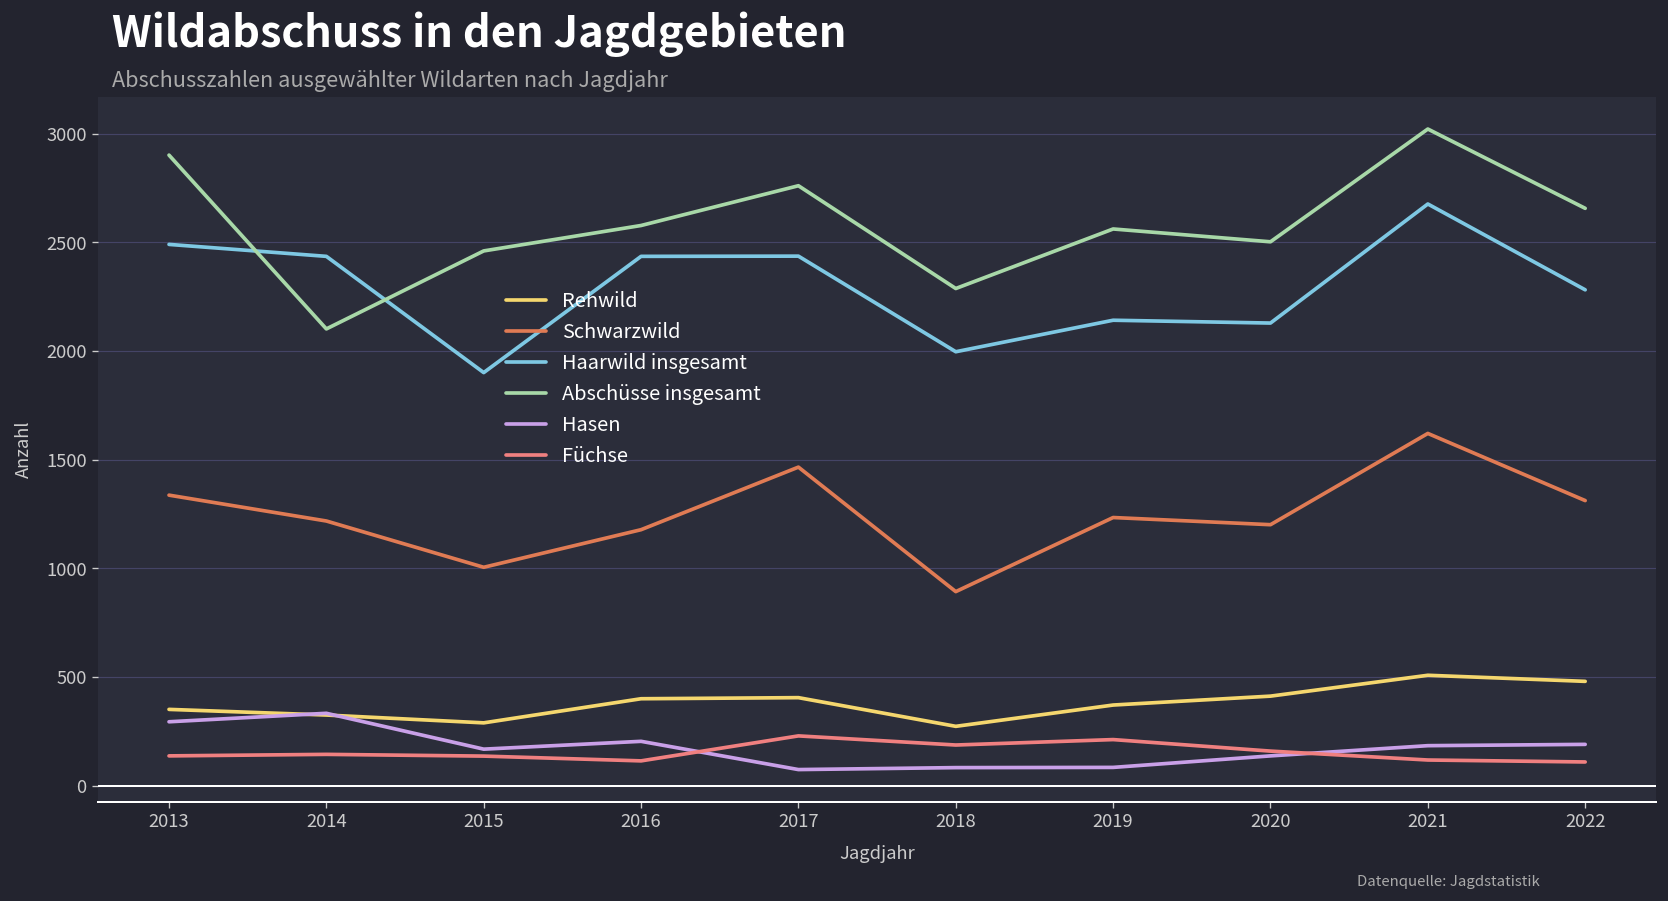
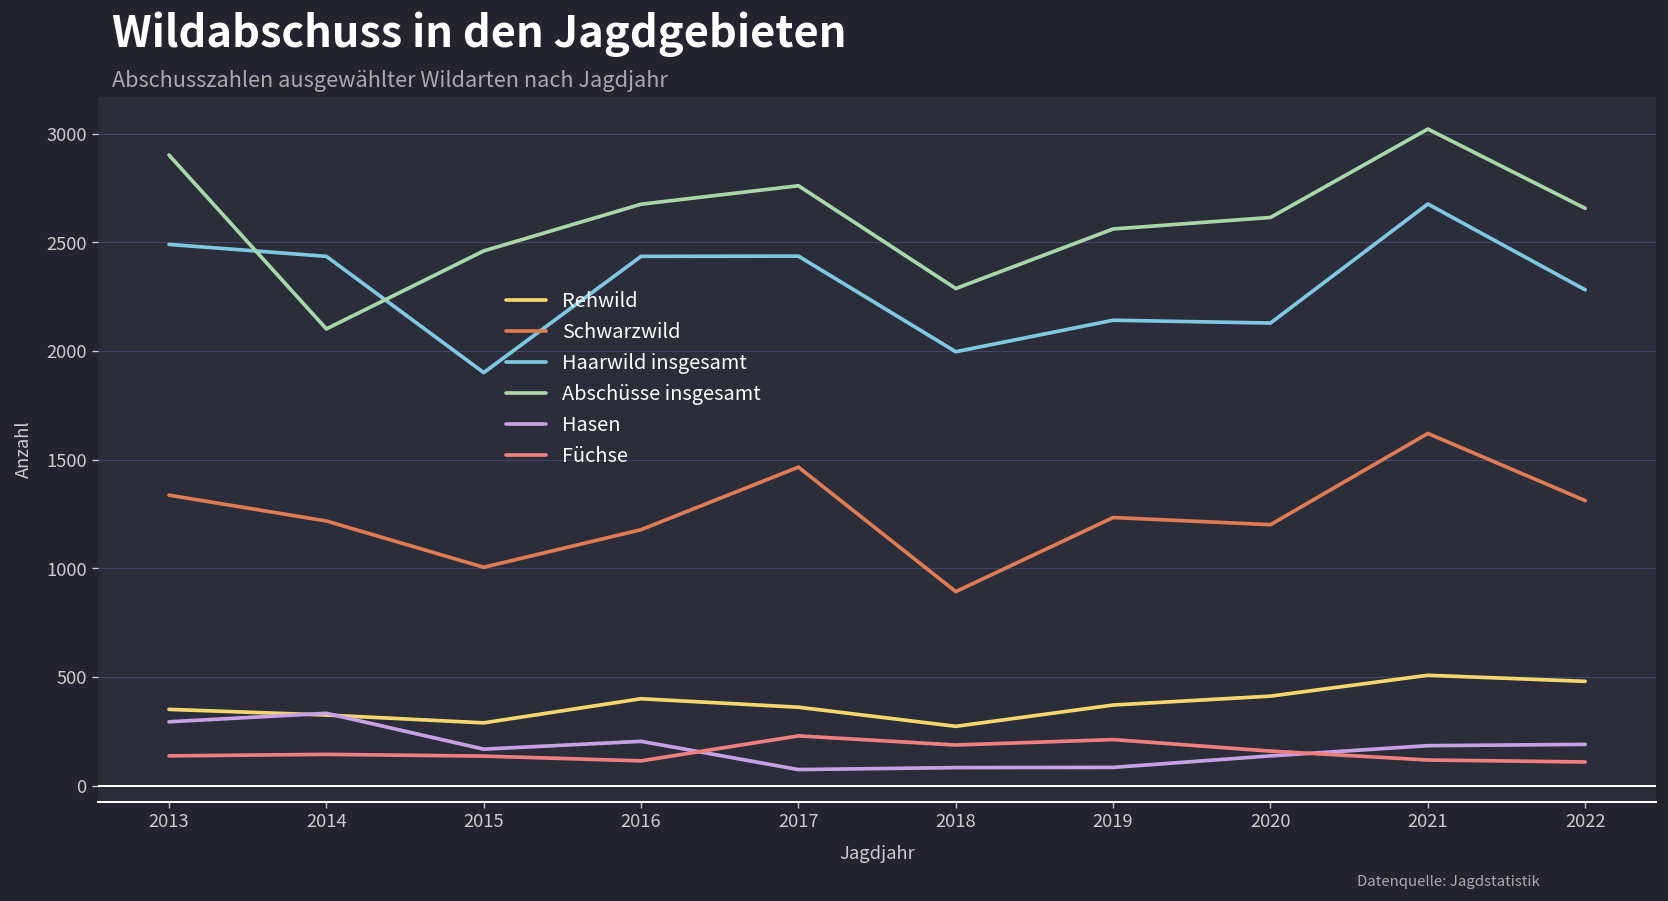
  {
    "Rehwild": {
      "2013": 350,
      "2015": 290,
      "2016": 400,
-     "2017": 410,
+     "2017": 360,
      "2018": 270,
      "2019": 370,
      "2020": 410,
      "2021": 510,
      "2022": 480
    },
    "Haarwild insgesamt": {
      "2013": 2490,
      "2014": 2440,
      "2015": 1900,
      "2016": 2440,
      "2017": 2440,
      "2018": 2000,
      "2019": 2140,
      "2020": 2130,
      "2021": 2680,
      "2022": 2280
    },
    "Abschüsse insgesamt": {
      "2013": 2900,
      "2014": 2100,
      "2015": 2460,
-     "2016": 2580,
+     "2016": 2680,
      "2017": 2760,
      "2018": 2290,
      "2019": 2560,
-     "2020": 2500,
+     "2020": 2620,
      "2021": 3020,
      "2022": 2660
    },
    "Hasen": {
      "2013": 290,
      "2015": 170,
      "2016": 200,
      "2017": 70,
      "2018": 80,
      "2019": 80,
      "2020": 140,
      "2021": 180,
      "2022": 190
    }
  }
